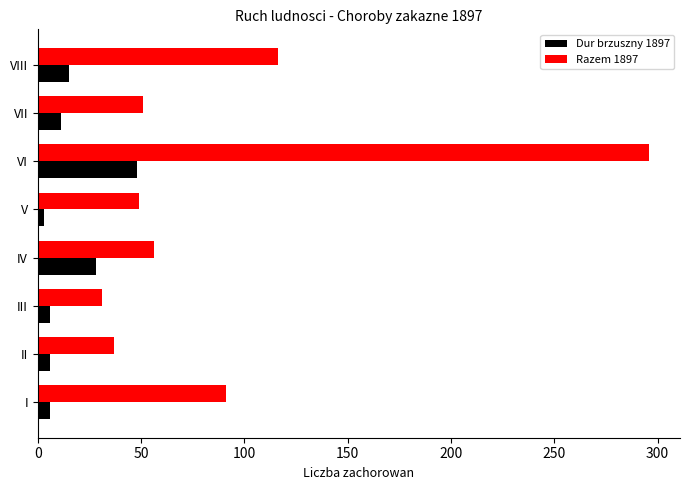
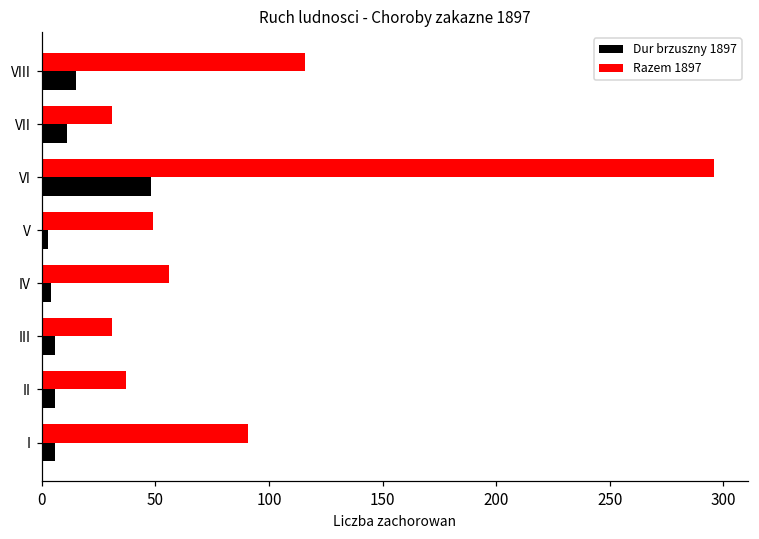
  {
    "Dur brzuszny 1897": {
      "VIII": 15,
      "VII": 11,
      "VI": 48,
      "V": 3,
-     "IV": 28,
+     "IV": 4,
      "III": 6,
      "II": 6,
      "I": 6
    },
    "Razem 1897": {
      "VIII": 116,
-     "VII": 51,
+     "VII": 31,
      "VI": 296,
      "V": 49,
      "IV": 56,
      "III": 31,
      "II": 37,
      "I": 91
    }
  }
